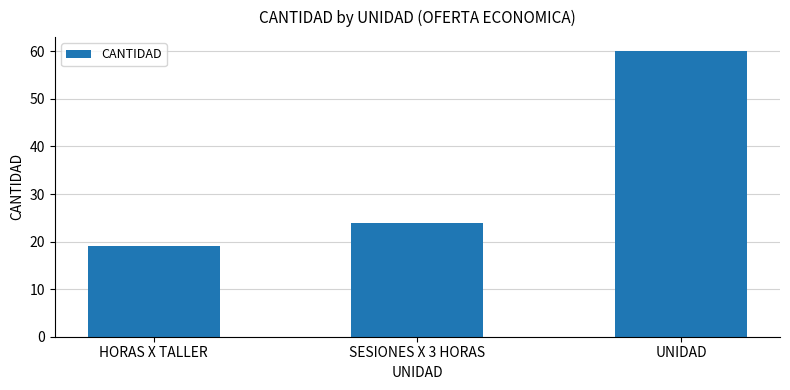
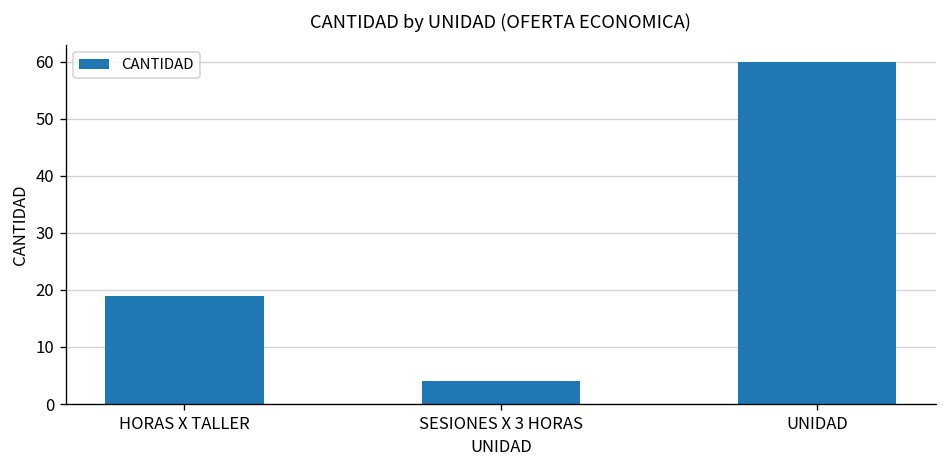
  {
    "HORAS X TALLER": 19,
-   "SESIONES X 3 HORAS": 24,
+   "SESIONES X 3 HORAS": 4,
    "UNIDAD": 60
  }
